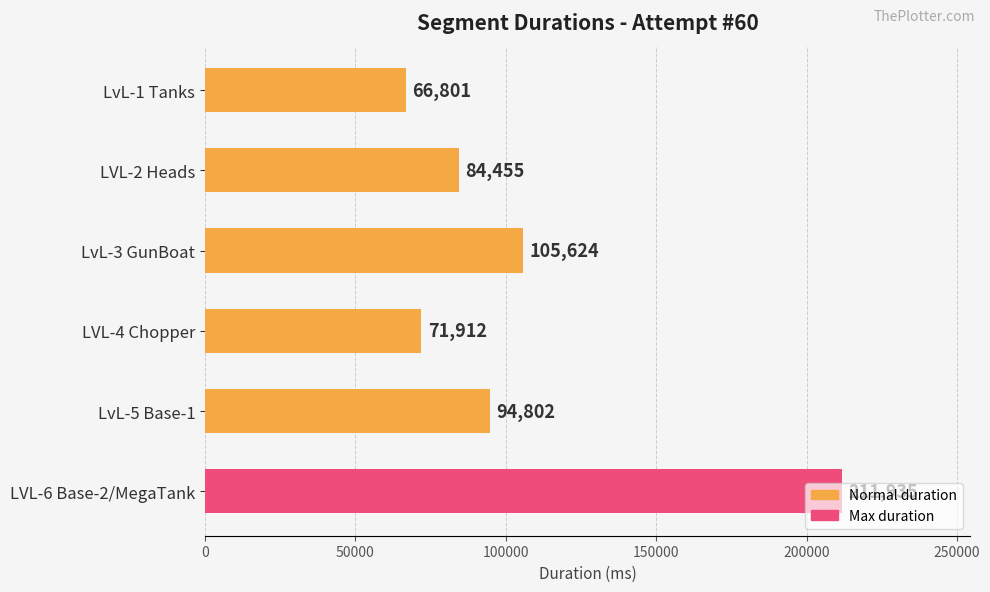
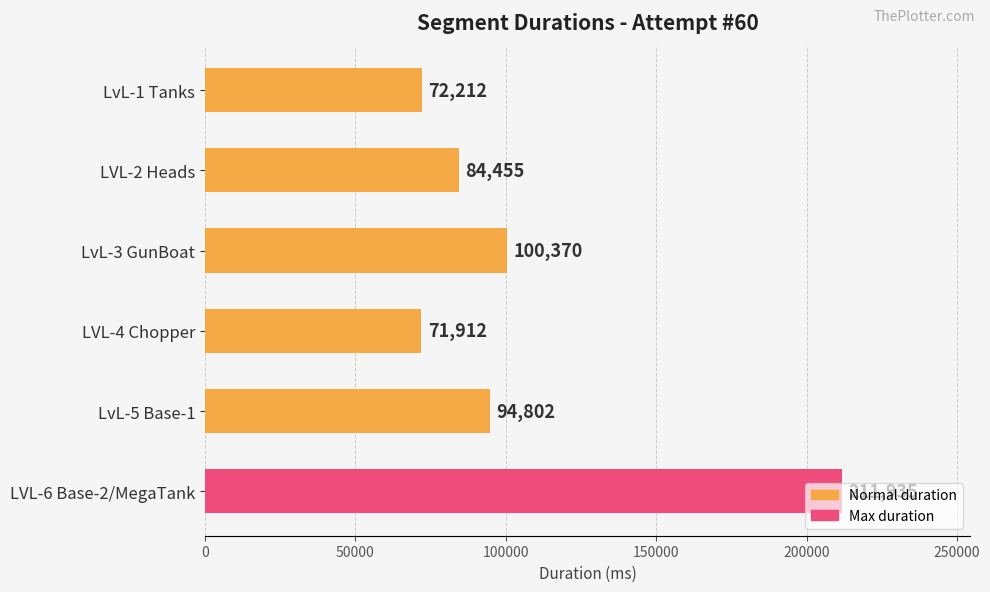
  {
-   "LvL-1 Tanks": "66,801",
+   "LvL-1 Tanks": "72,212",
    "LVL-2 Heads": "84,455",
-   "LvL-3 GunBoat": "105,624",
+   "LvL-3 GunBoat": "100,370",
    "LVL-4 Chopper": "71,912",
    "LvL-5 Base-1": "94,802"
  }
